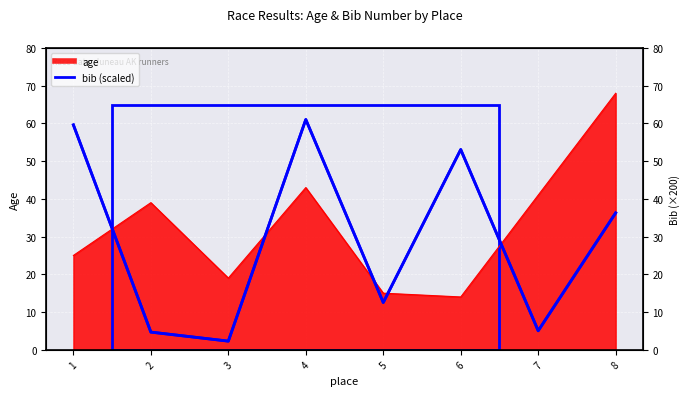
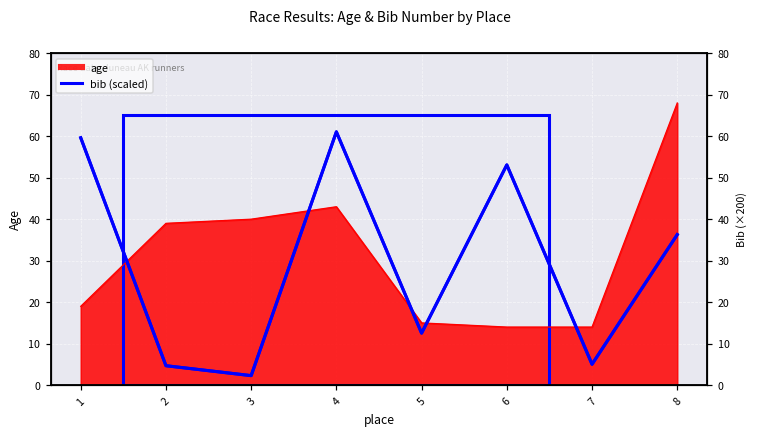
  {
    "age": {
-     "1": 25,
+     "1": 19,
      "2": 39,
-     "3": 19,
+     "3": 40,
      "4": 43,
      "5": 15,
      "6": 14,
-     "7": 41,
+     "7": 14,
      "8": 68
    }
  }
